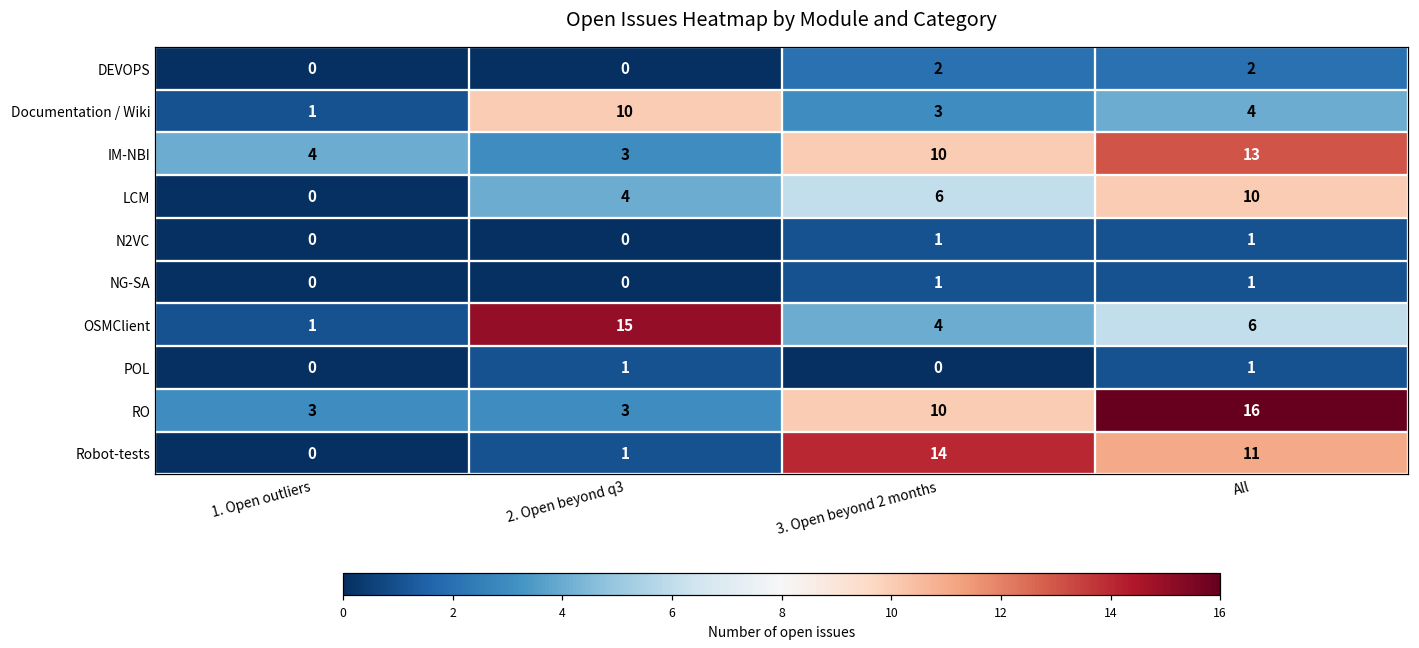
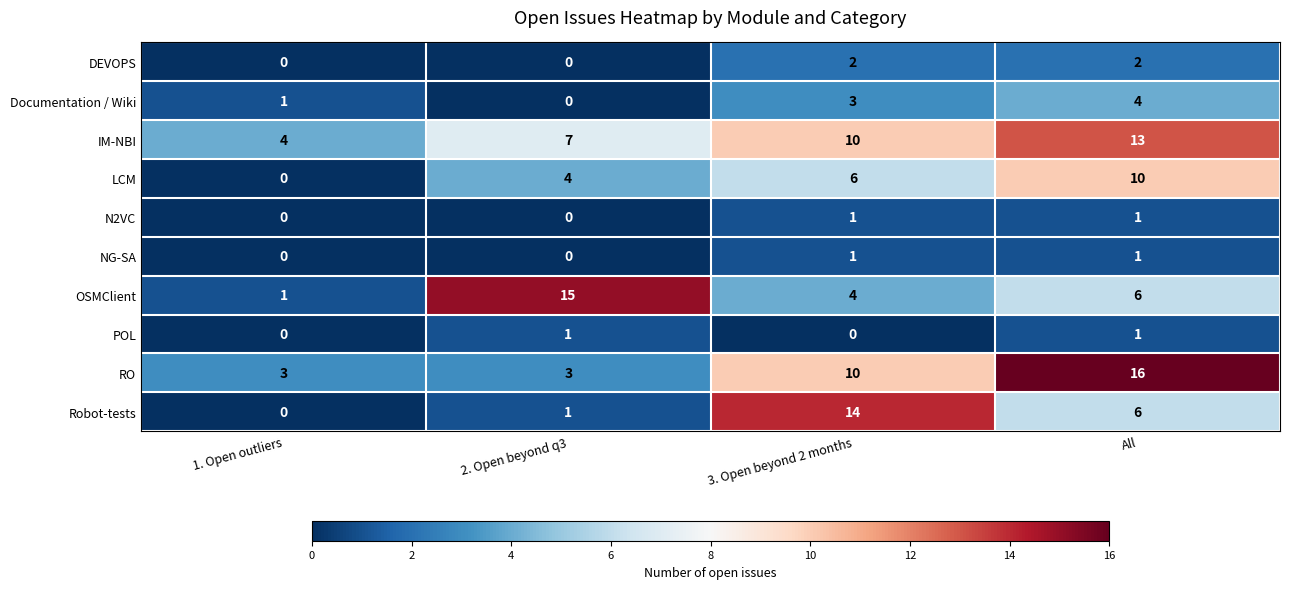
  {
    "DEVOPS": {
      "1. Open outliers": 0,
      "2. Open beyond q3": 0,
      "3. Open beyond 2 months": 2,
      "All": 2
    },
    "Documentation / Wiki": {
      "1. Open outliers": 1,
-     "2. Open beyond q3": 10,
+     "2. Open beyond q3": 0,
      "3. Open beyond 2 months": 3,
      "All": 4
    },
    "IM-NBI": {
      "1. Open outliers": 4,
-     "2. Open beyond q3": 3,
+     "2. Open beyond q3": 7,
      "3. Open beyond 2 months": 10,
      "All": 13
    },
    "LCM": {
      "1. Open outliers": 0,
      "2. Open beyond q3": 4,
      "3. Open beyond 2 months": 6,
      "All": 10
    },
    "N2VC": {
      "1. Open outliers": 0,
      "2. Open beyond q3": 0,
      "3. Open beyond 2 months": 1,
      "All": 1
    },
    "NG-SA": {
      "1. Open outliers": 0,
      "2. Open beyond q3": 0,
      "3. Open beyond 2 months": 1,
      "All": 1
    },
    "OSMClient": {
      "1. Open outliers": 1,
      "2. Open beyond q3": 15,
      "3. Open beyond 2 months": 4,
      "All": 6
    },
    "POL": {
      "1. Open outliers": 0,
      "2. Open beyond q3": 1,
      "3. Open beyond 2 months": 0,
      "All": 1
    },
    "RO": {
      "1. Open outliers": 3,
      "2. Open beyond q3": 3,
      "3. Open beyond 2 months": 10,
      "All": 16
    },
    "Robot-tests": {
      "1. Open outliers": 0,
      "2. Open beyond q3": 1,
      "3. Open beyond 2 months": 14,
-     "All": 11
+     "All": 6
    }
  }
